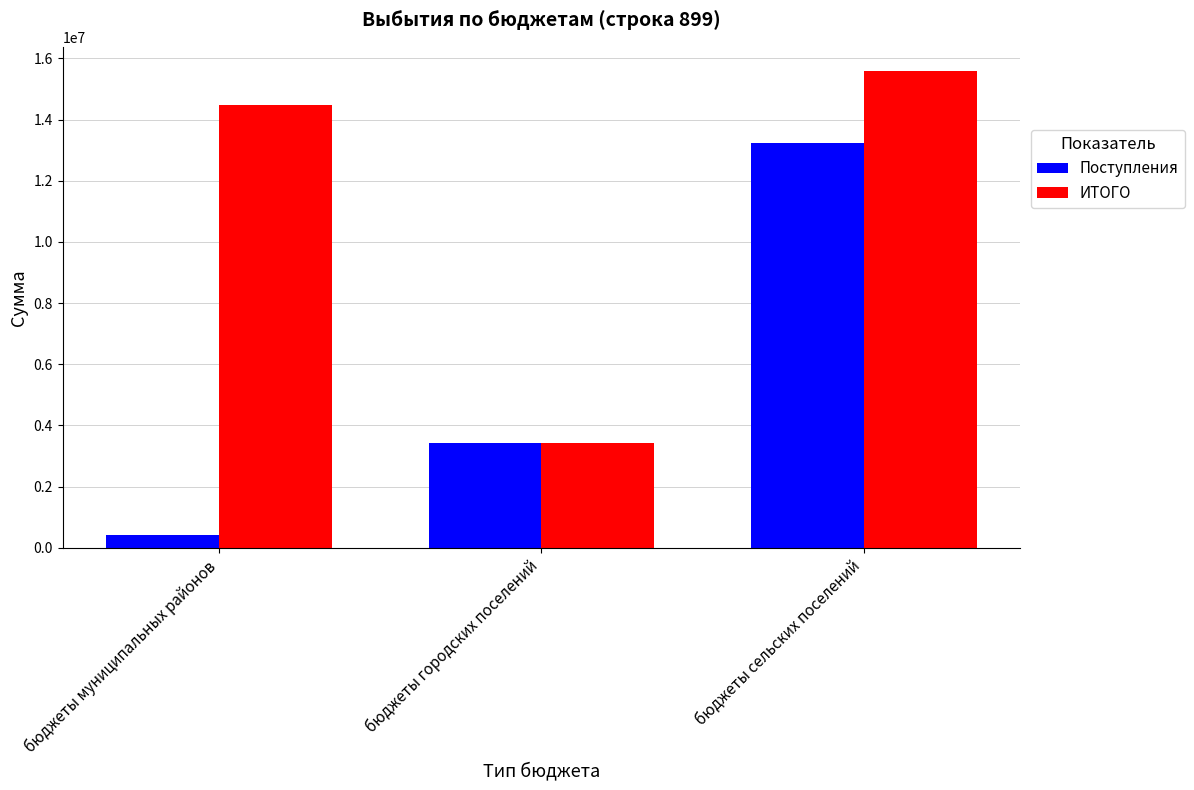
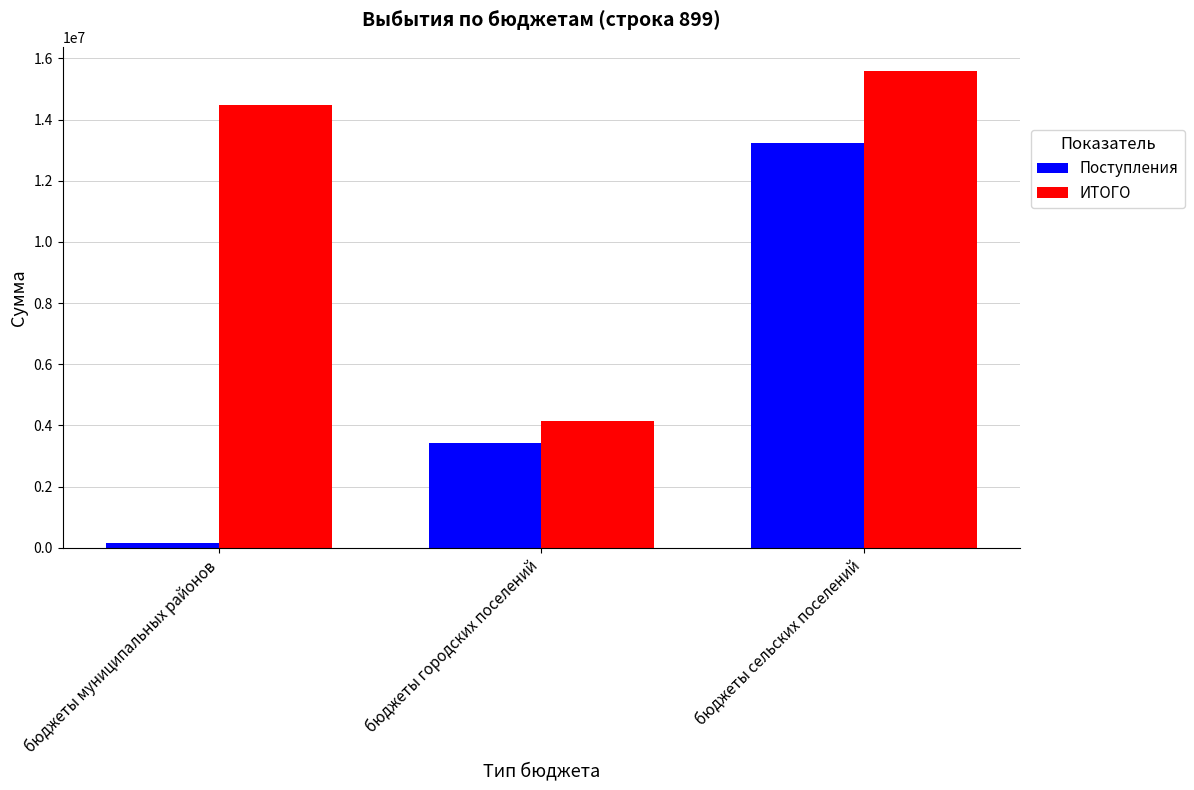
  {
    "Поступления": {
-     "бюджеты муниципальных районов": 400000,
+     "бюджеты муниципальных районов": 200000,
      "бюджеты городских поселений": 3400000,
      "бюджеты сельских поселений": 13200000
    },
    "ИТОГО": {
      "бюджеты муниципальных районов": 14500000,
-     "бюджеты городских поселений": 3400000,
+     "бюджеты городских поселений": 4100000,
      "бюджеты сельских поселений": 15600000
    }
  }
